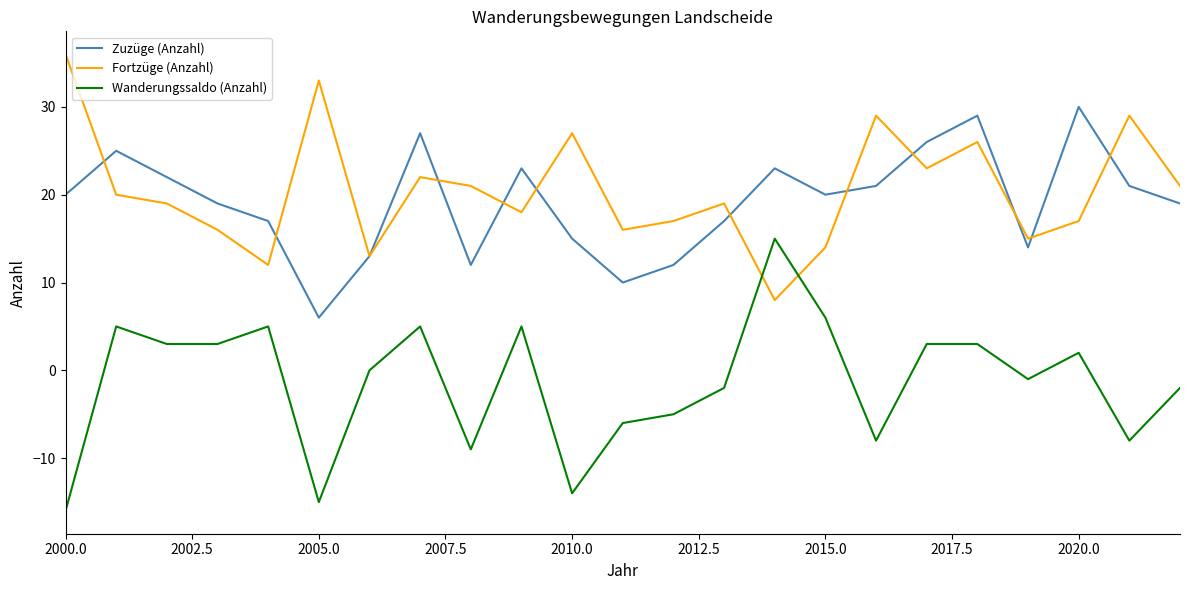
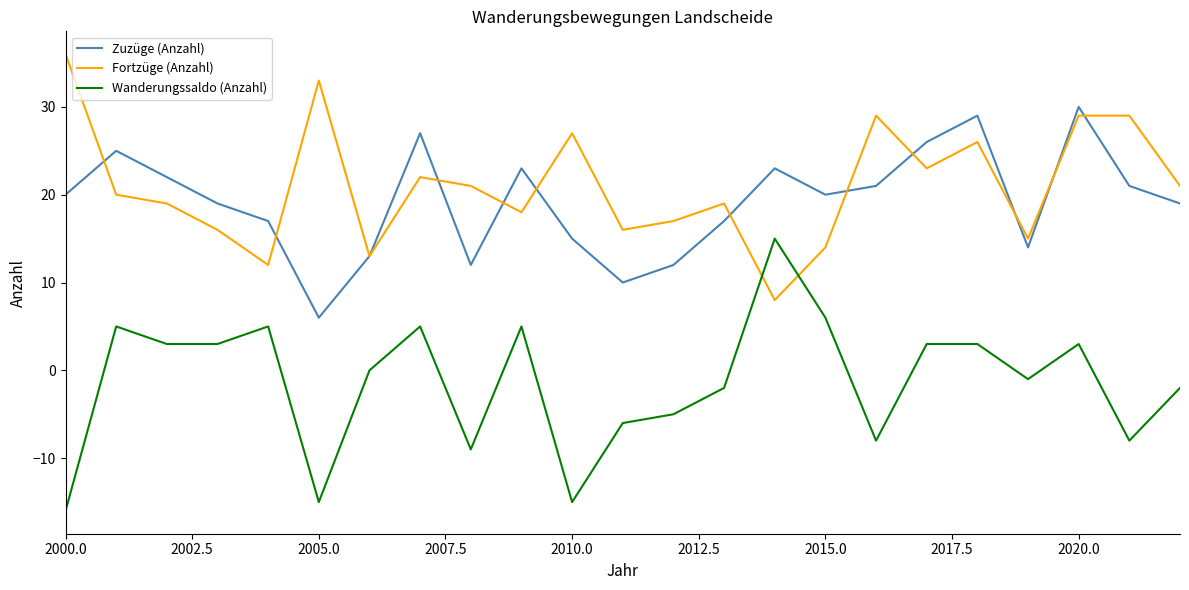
  {
    "Zuzüge (Anzahl)": {
      "2000.0": 20,
      "2005.0": 6,
      "2010.0": 15,
      "2015.0": 20,
      "2020.0": 30
    },
    "Fortzüge (Anzahl)": {
      "2000.0": 36,
      "2005.0": 33,
      "2010.0": 27,
      "2015.0": 14,
-     "2020.0": 17
+     "2020.0": 29
    },
    "Wanderungssaldo (Anzahl)": {
      "2000.0": -16,
      "2005.0": -15,
-     "2010.0": -14,
+     "2010.0": -15,
      "2015.0": 6,
-     "2020.0": 2
+     "2020.0": 3
    }
  }
